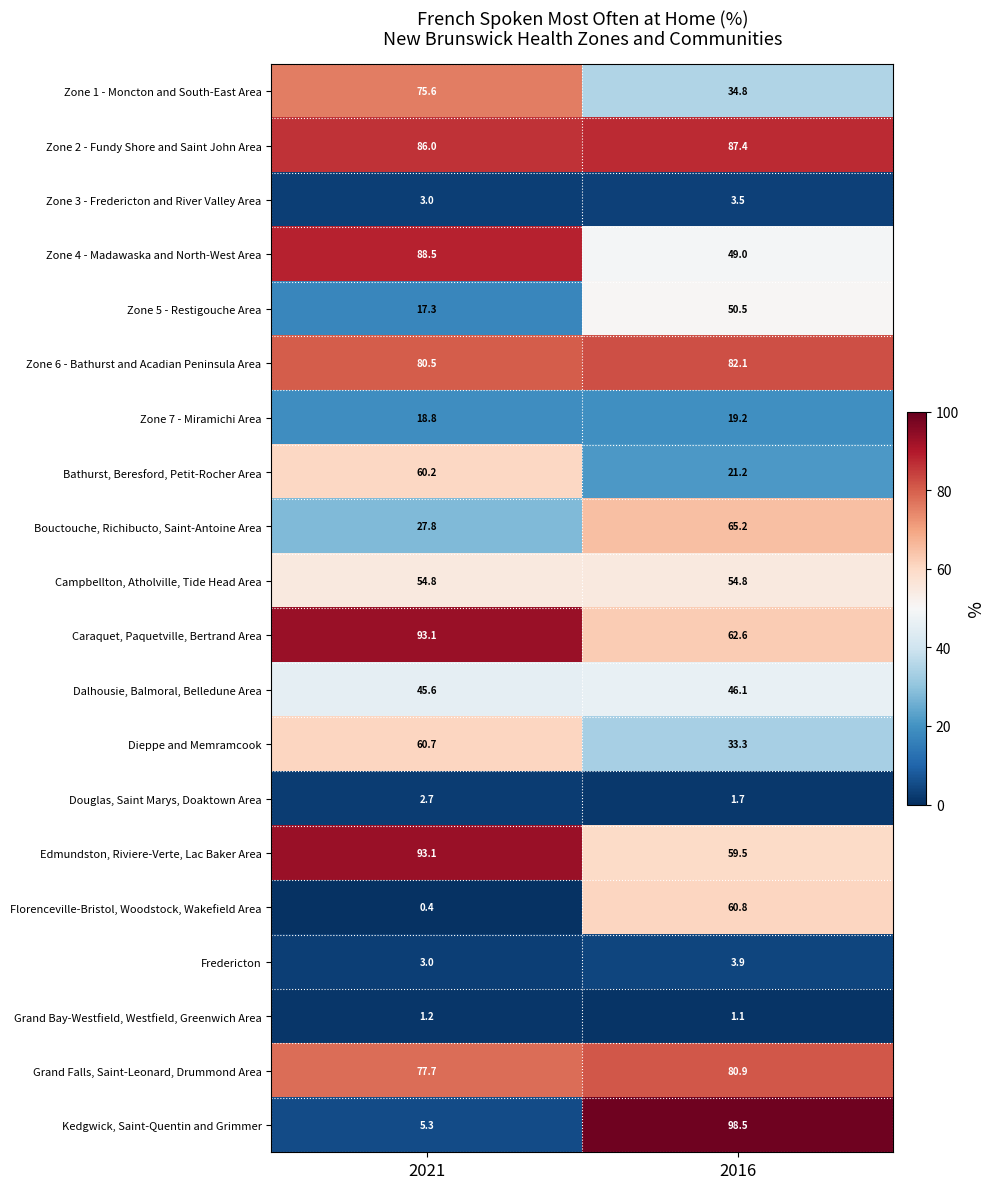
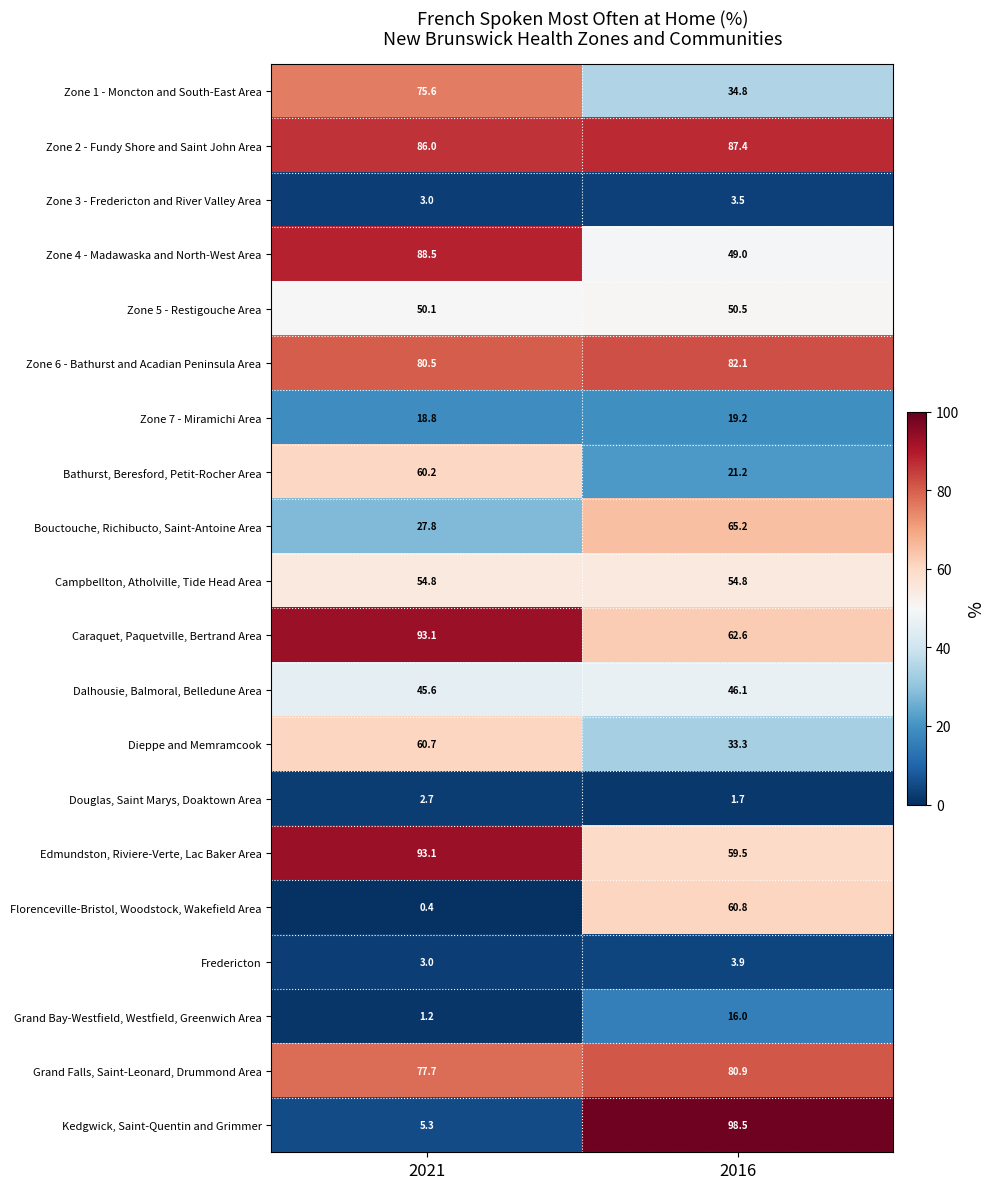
  {
    "Zone 1 - Moncton and South-East Area": {
      "2021": 75.6,
      "2016": 34.8
    },
    "Zone 2 - Fundy Shore and Saint John Area": {
      "2021": 86.0,
      "2016": 87.4
    },
    "Zone 3 - Fredericton and River Valley Area": {
      "2021": 3.0,
      "2016": 3.5
    },
    "Zone 4 - Madawaska and North-West Area": {
      "2021": 88.5,
      "2016": 49.0
    },
    "Zone 5 - Restigouche Area": {
-     "2021": 17.3,
+     "2021": 50.1,
      "2016": 50.5
    },
    "Zone 6 - Bathurst and Acadian Peninsula Area": {
      "2021": 80.5,
      "2016": 82.1
    },
    "Zone 7 - Miramichi Area": {
      "2021": 18.8,
      "2016": 19.2
    },
    "Bathurst, Beresford, Petit-Rocher Area": {
      "2021": 60.2,
      "2016": 21.2
    },
    "Bouctouche, Richibucto, Saint-Antoine Area": {
      "2021": 27.8,
      "2016": 65.2
    },
    "Campbellton, Atholville, Tide Head Area": {
      "2021": 54.8,
      "2016": 54.8
    },
    "Caraquet, Paquetville, Bertrand Area": {
      "2021": 93.1,
      "2016": 62.6
    },
    "Dalhousie, Balmoral, Belledune Area": {
      "2021": 45.6,
      "2016": 46.1
    },
    "Dieppe and Memramcook": {
      "2021": 60.7,
      "2016": 33.3
    },
    "Douglas, Saint Marys, Doaktown Area": {
      "2021": 2.7,
      "2016": 1.7
    },
    "Edmundston, Riviere-Verte, Lac Baker Area": {
      "2021": 93.1,
      "2016": 59.5
    },
    "Florenceville-Bristol, Woodstock, Wakefield Area": {
      "2021": 0.4,
      "2016": 60.8
    },
    "Fredericton": {
      "2021": 3.0,
      "2016": 3.9
    },
    "Grand Bay-Westfield, Westfield, Greenwich Area": {
      "2021": 1.2,
-     "2016": 1.1
+     "2016": 16.0
    },
    "Grand Falls, Saint-Leonard, Drummond Area": {
      "2021": 77.7,
      "2016": 80.9
    },
    "Kedgwick, Saint-Quentin and Grimmer": {
      "2021": 5.3,
      "2016": 98.5
    }
  }
